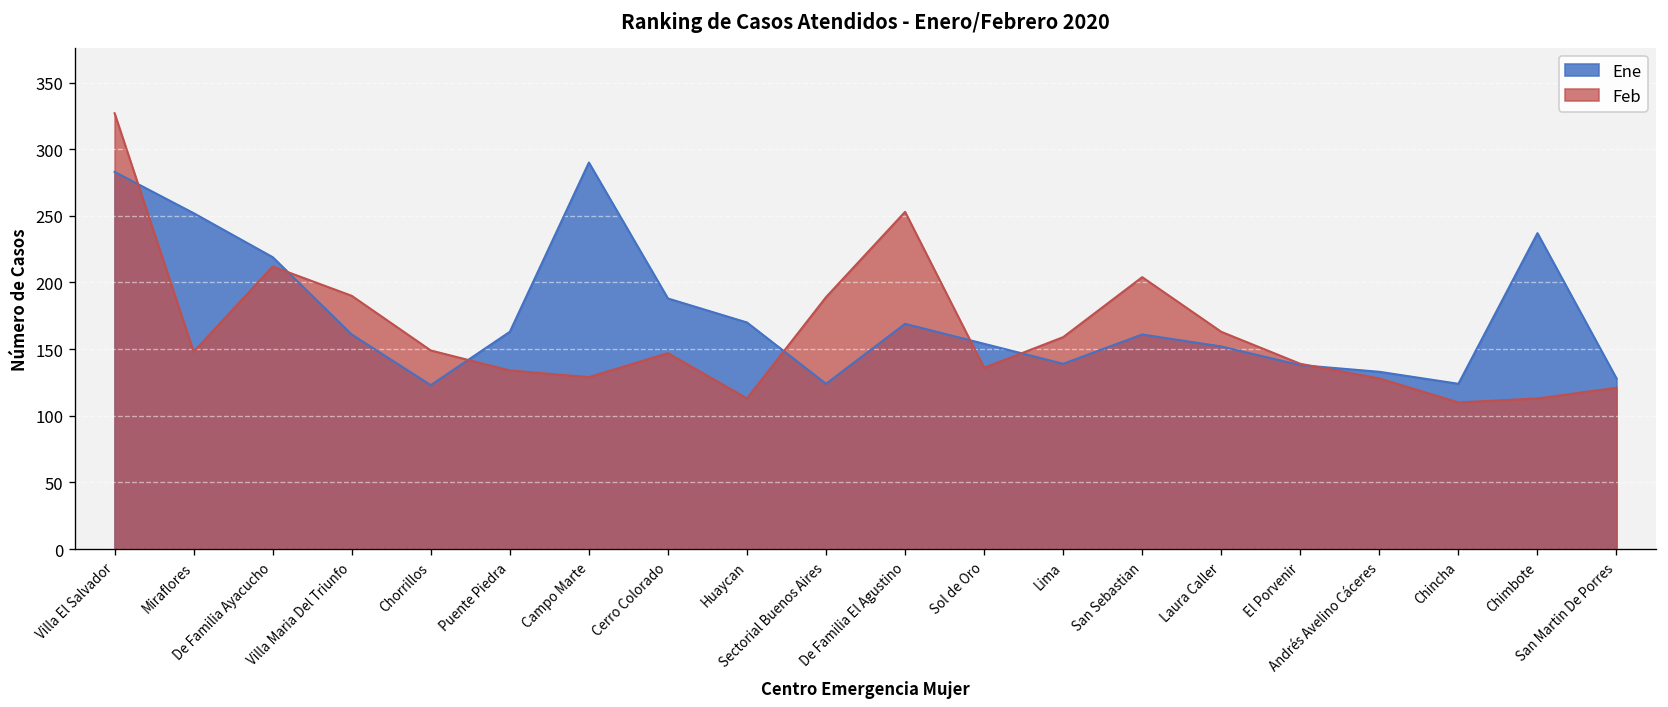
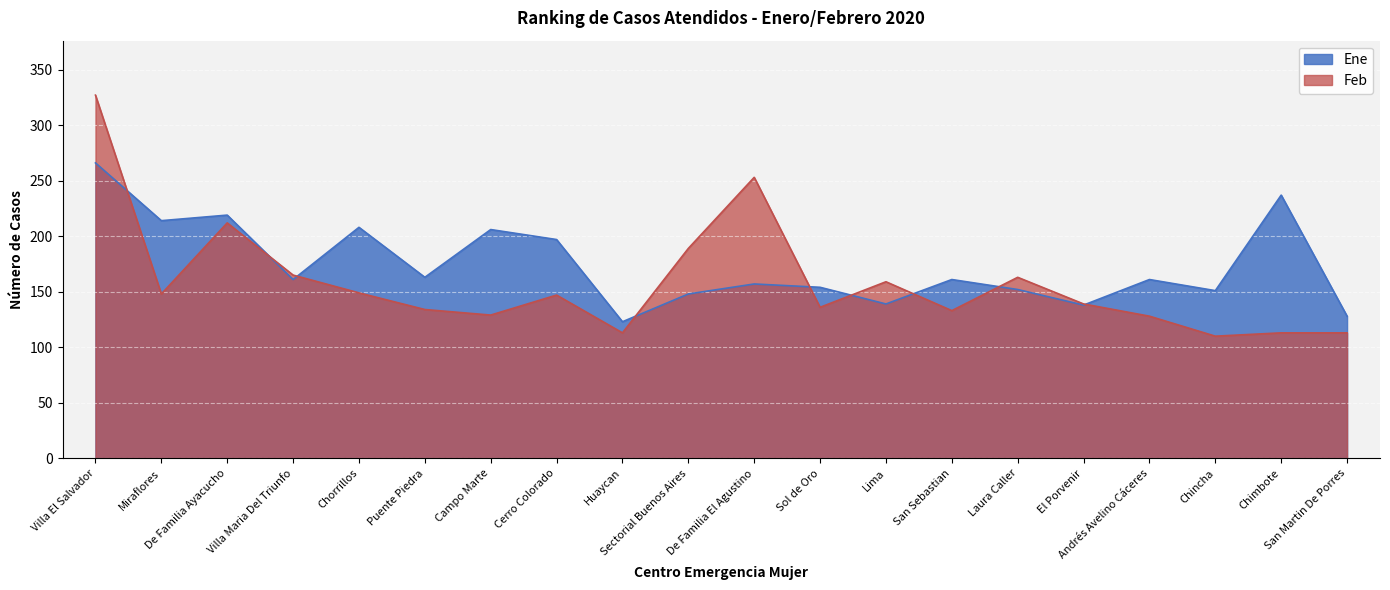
  {
    "Ene": {
-     "Villa El Salvador": 283,
-     "Miraflores": 252,
+     "Villa El Salvador": 266,
+     "Miraflores": 214,
      "De Familia Ayacucho": 219,
      "Villa Maria Del Triunfo": 161,
-     "Chorrillos": 123,
+     "Chorrillos": 208,
      "Puente Piedra": 163,
-     "Campo Marte": 290,
-     "Cerro Colorado": 188,
-     "Huaycan": 170,
-     "Sectorial Buenos Aires": 124,
-     "De Familia El Agustino": 169,
+     "Campo Marte": 206,
+     "Cerro Colorado": 197,
+     "Huaycan": 123,
+     "Sectorial Buenos Aires": 148,
+     "De Familia El Agustino": 157,
      "Sol de Oro": 154,
      "Lima": 139,
      "San Sebastian": 161,
      "Laura Caller": 152,
-     "Andrés Avelino Cáceres": 133,
-     "Chincha": 124,
+     "Andrés Avelino Cáceres": 161,
+     "Chincha": 151,
      "Chimbote": 237,
      "San Martin De Porres": 128
    },
    "Feb": {
      "Villa El Salvador": 327,
      "Miraflores": 148,
      "De Familia Ayacucho": 212,
-     "Villa Maria Del Triunfo": 190,
+     "Villa Maria Del Triunfo": 165,
      "Chorrillos": 149,
      "Puente Piedra": 134,
      "Campo Marte": 129,
      "Cerro Colorado": 147,
      "Huaycan": 113,
      "Sectorial Buenos Aires": 189,
      "De Familia El Agustino": 253,
      "Sol de Oro": 136,
      "Lima": 159,
-     "San Sebastian": 204,
+     "San Sebastian": 133,
      "Laura Caller": 163,
      "Andrés Avelino Cáceres": 128,
      "Chincha": 110,
      "Chimbote": 113,
-     "San Martin De Porres": 121
+     "San Martin De Porres": 113
    }
  }
